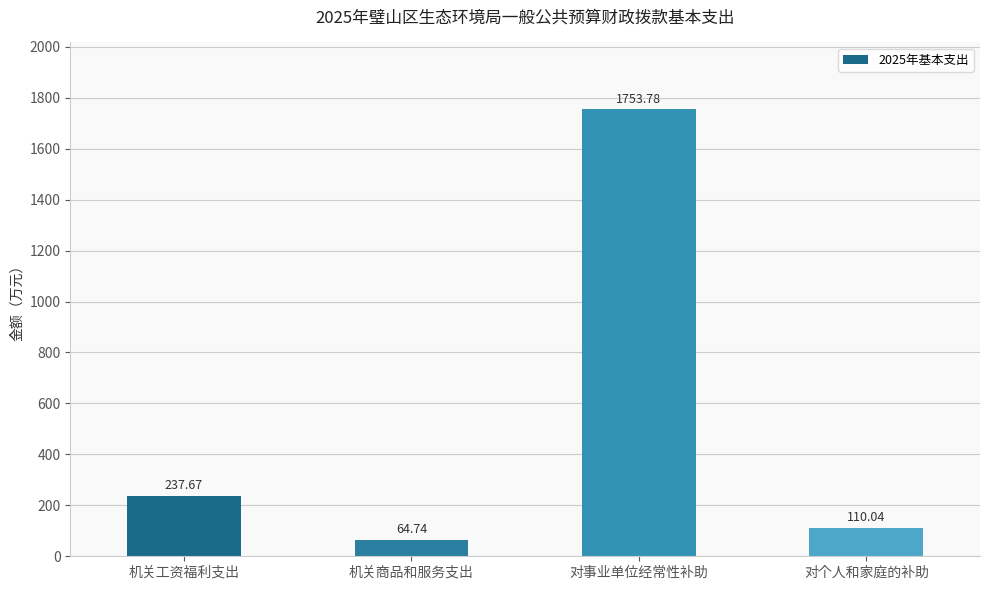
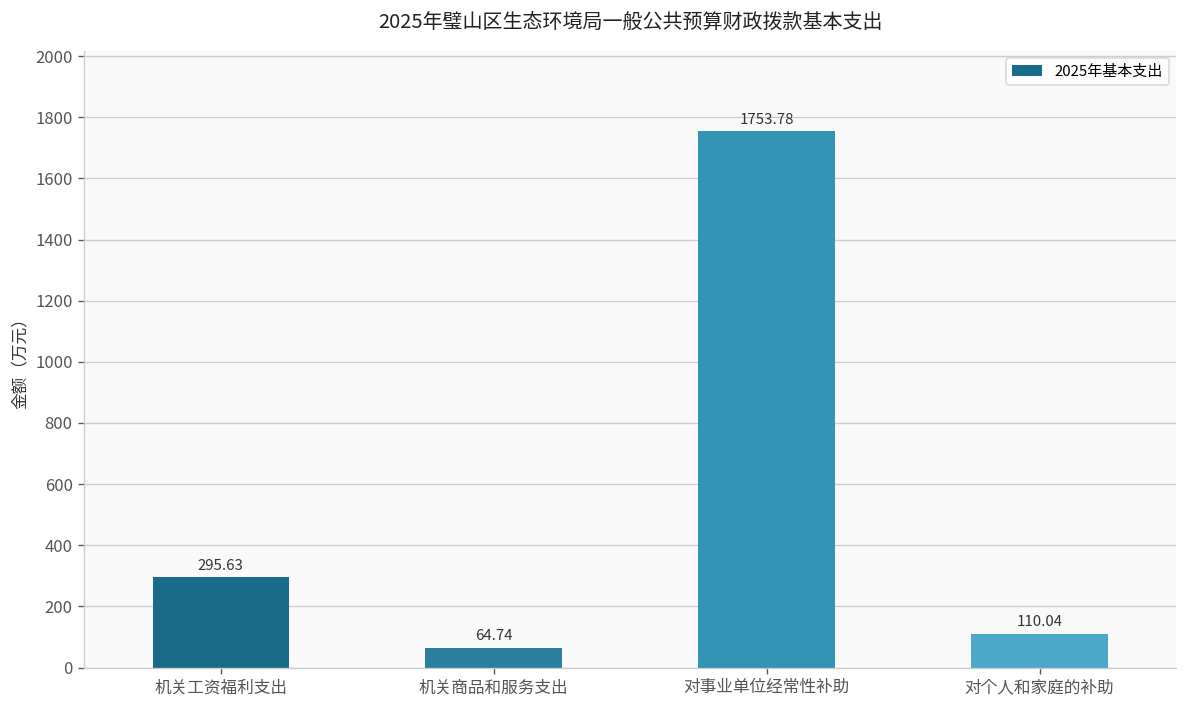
  {
-   "机关工资福利支出": 237.67,
+   "机关工资福利支出": 295.63,
    "机关商品和服务支出": 64.74,
    "对事业单位经常性补助": 1753.78,
    "对个人和家庭的补助": 110.04
  }
